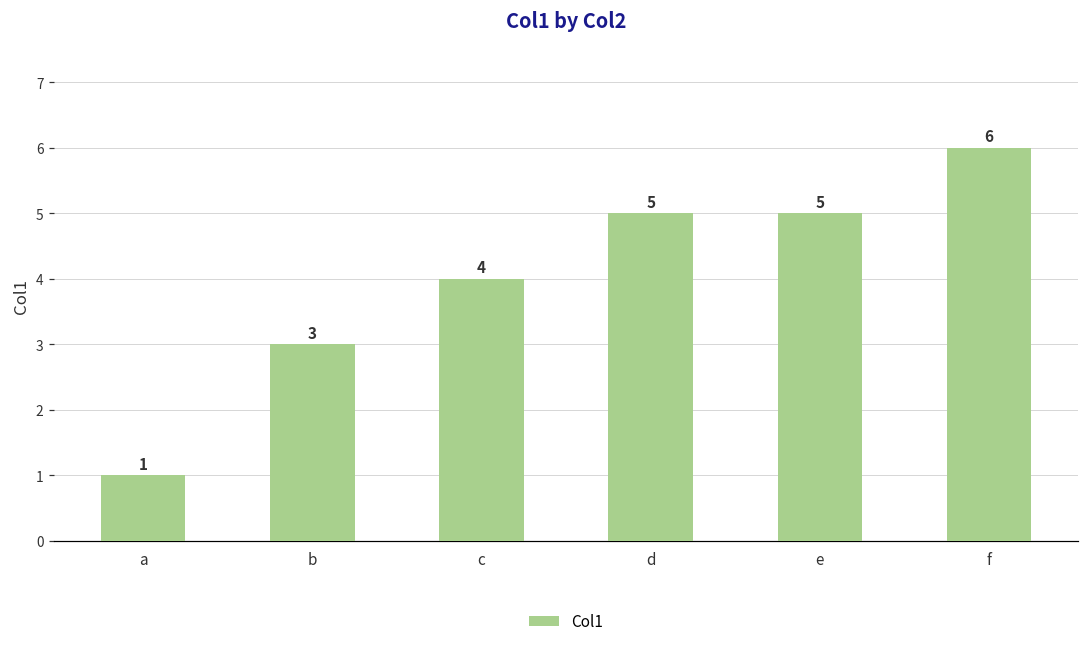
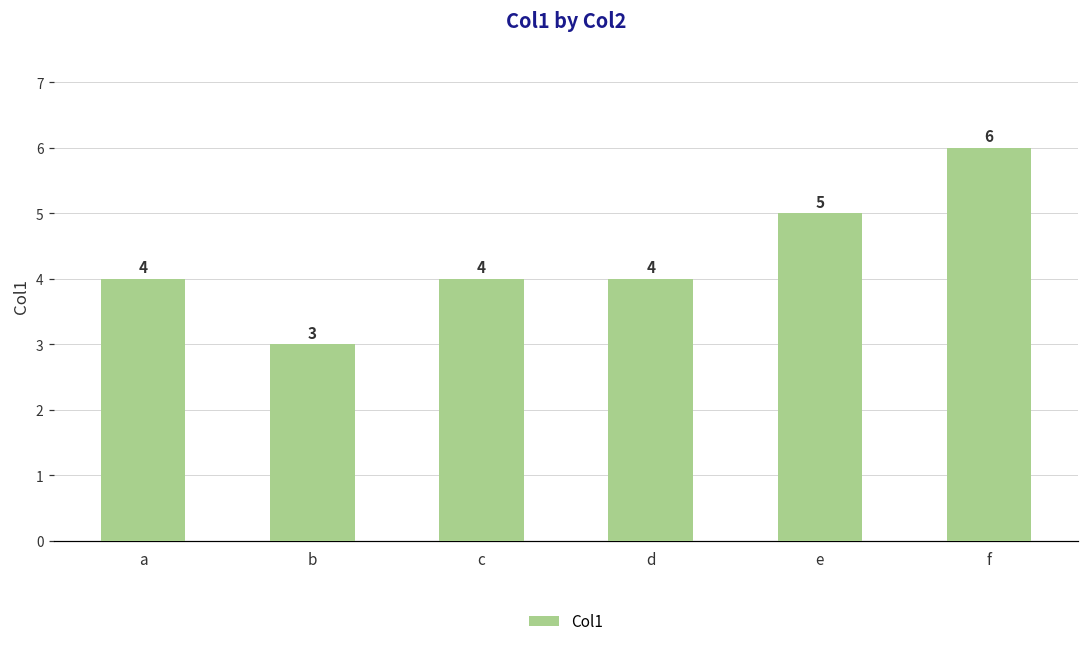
  {
-   "a": 1,
+   "a": 4,
    "b": 3,
    "c": 4,
-   "d": 5,
+   "d": 4,
    "e": 5,
    "f": 6
  }
